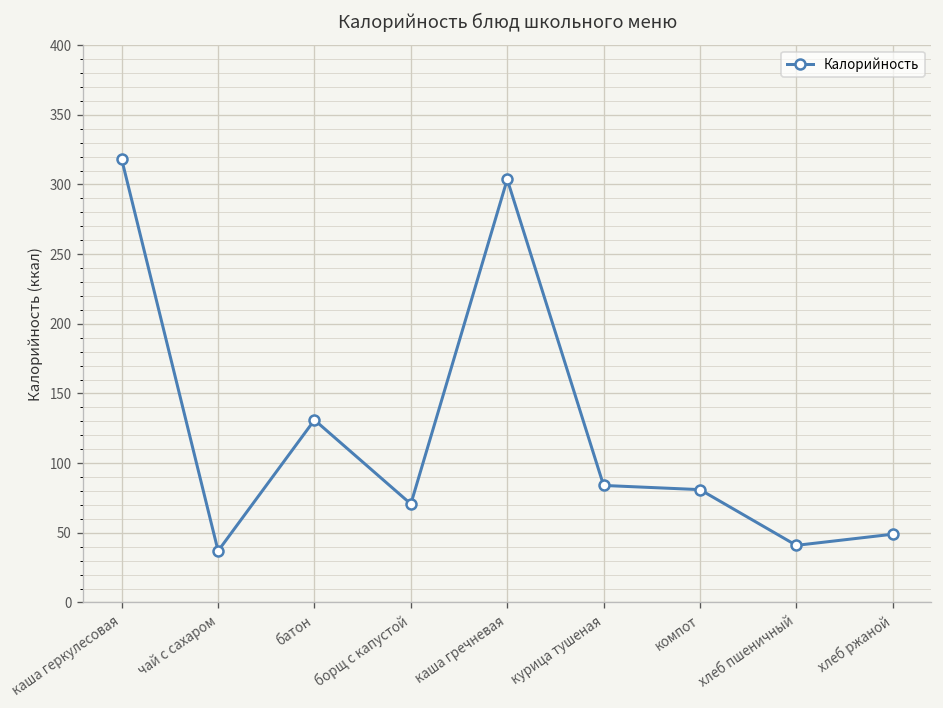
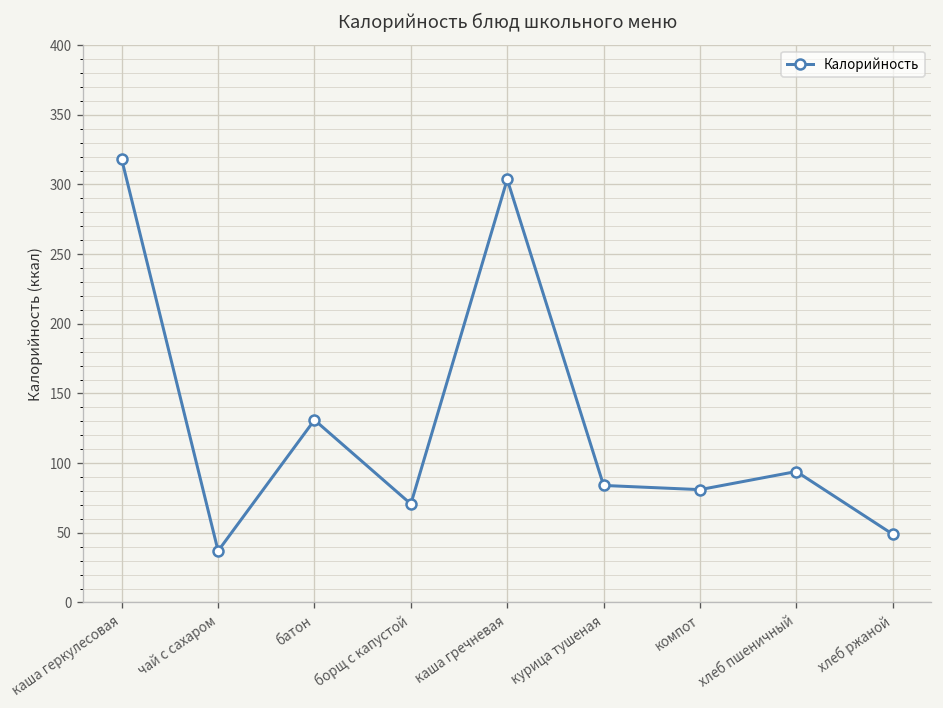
  {
    "каша геркулесовая": 318,
    "чай с сахаром": 37,
    "батон": 131,
    "борщ с капустой": 71,
    "каша гречневая": 304,
    "курица тушеная": 84,
    "компот": 81,
-   "хлеб пшеничный": 41,
+   "хлеб пшеничный": 94,
    "хлеб ржаной": 49
  }
